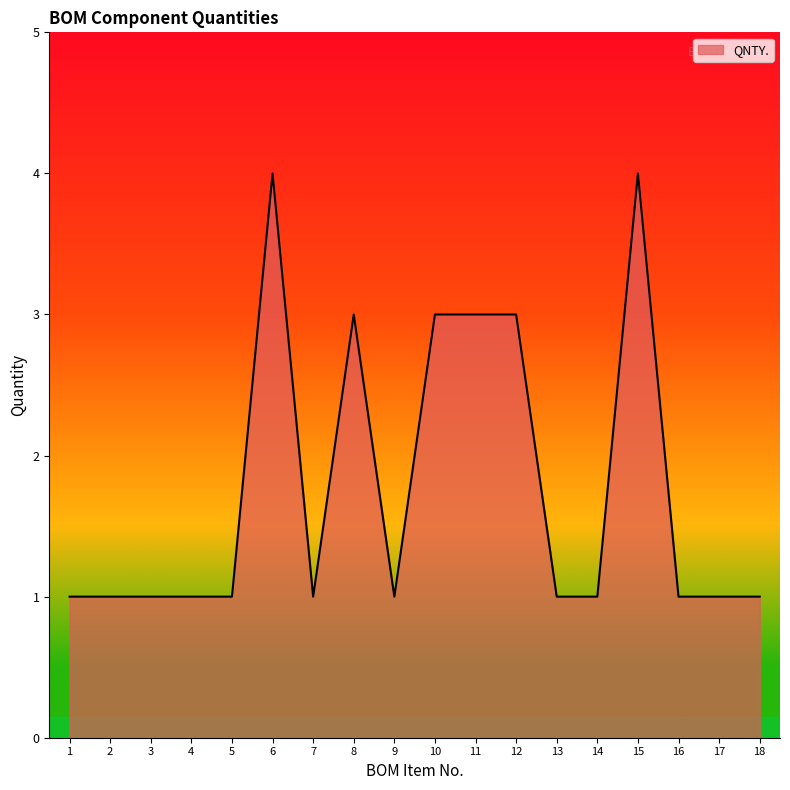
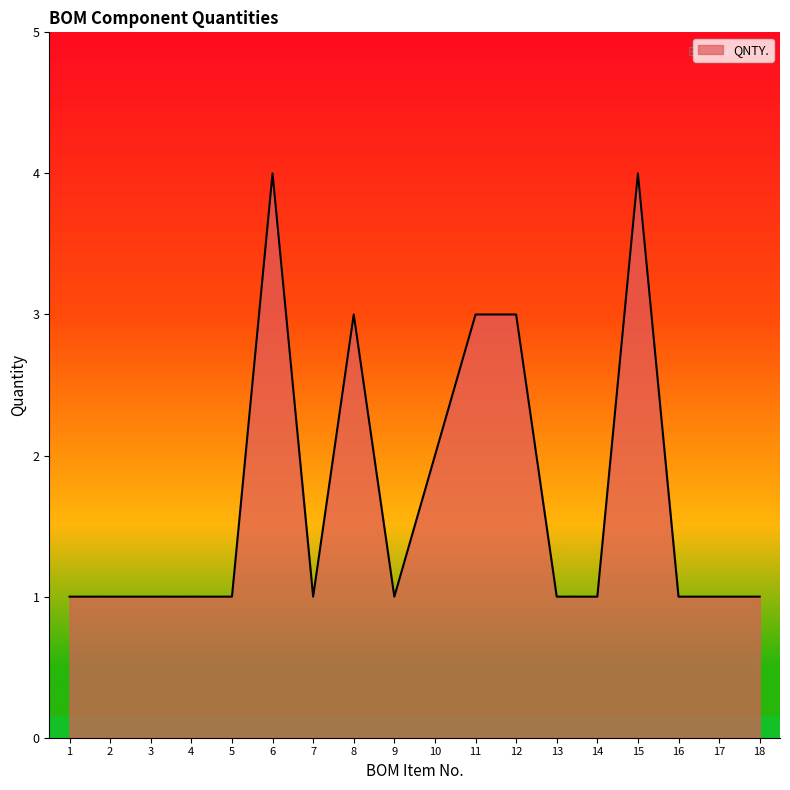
  {
    "1": 1,
    "2": 1,
    "3": 1,
    "4": 1,
    "5": 1,
    "6": 4,
    "7": 1,
    "8": 3,
    "9": 1,
-   "10": 3,
+   "10": 2,
    "11": 3,
    "12": 3,
    "13": 1,
    "14": 1,
    "15": 4,
    "16": 1,
    "17": 1,
    "18": 1
  }
